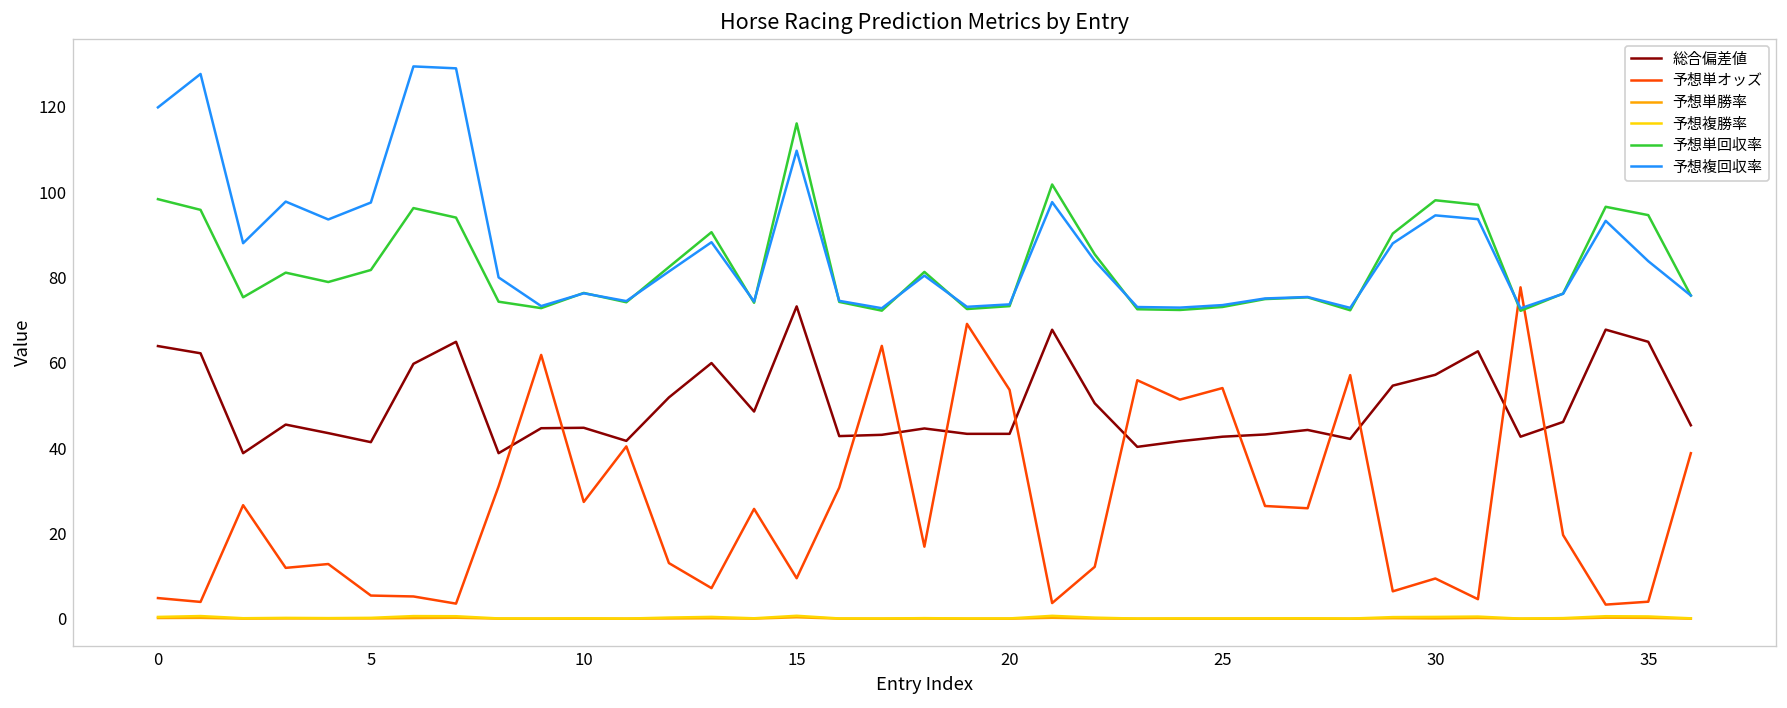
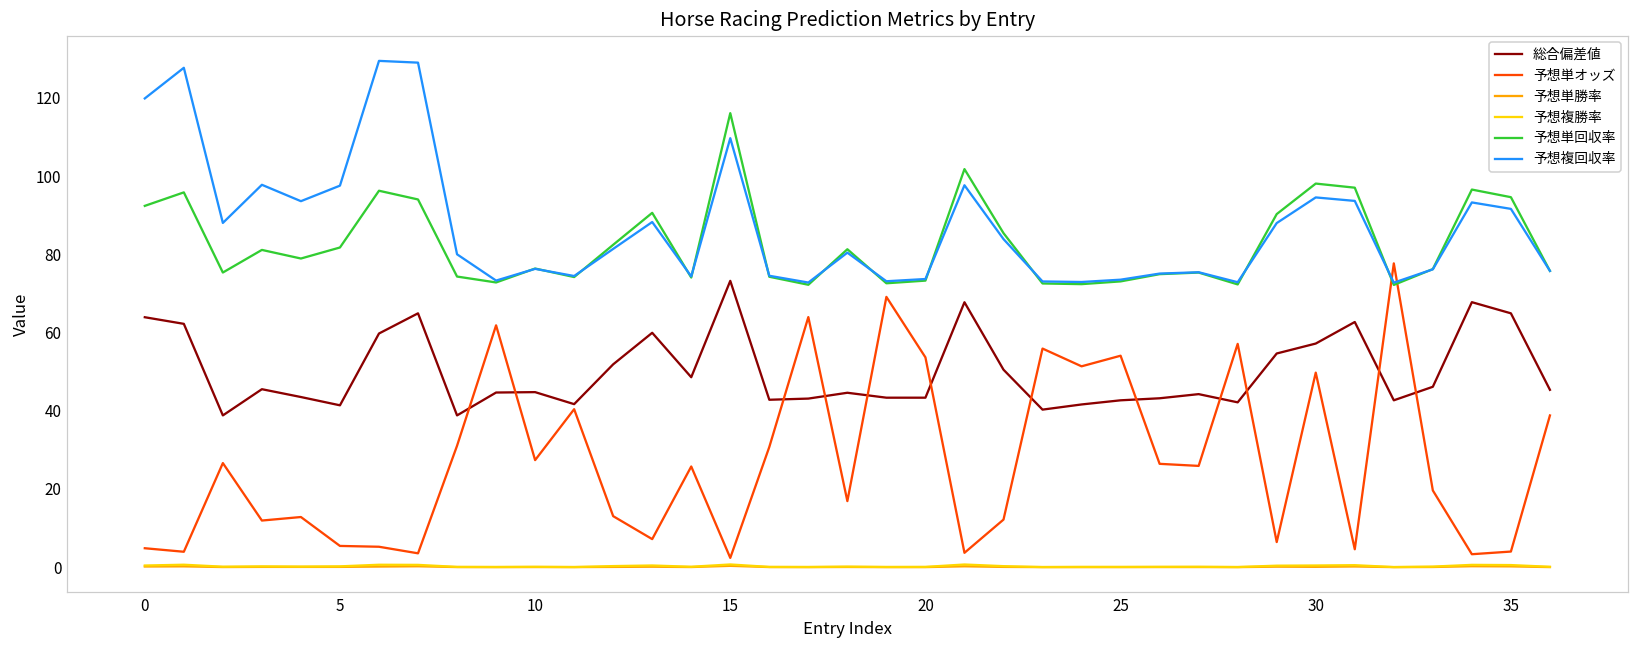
  {
    "総合偏差値": {
      "0": 64,
      "5": 41,
      "10": 45,
      "15": 73,
      "20": 43,
      "25": 43,
      "30": 57,
      "35": 65
    },
    "予想単オッズ": {
      "0": 5,
      "5": 5,
      "10": 27,
-     "15": 9,
+     "15": 2,
      "20": 54,
      "25": 54,
-     "30": 9,
+     "30": 50,
      "35": 4
    },
    "予想単回収率": {
-     "0": 98,
+     "0": 92,
      "5": 82,
      "15": 116,
      "30": 98,
      "35": 95
    },
    "予想複回収率": {
      "0": 120,
      "5": 98,
      "15": 110,
      "30": 95,
-     "35": 84
+     "35": 92
    }
  }
